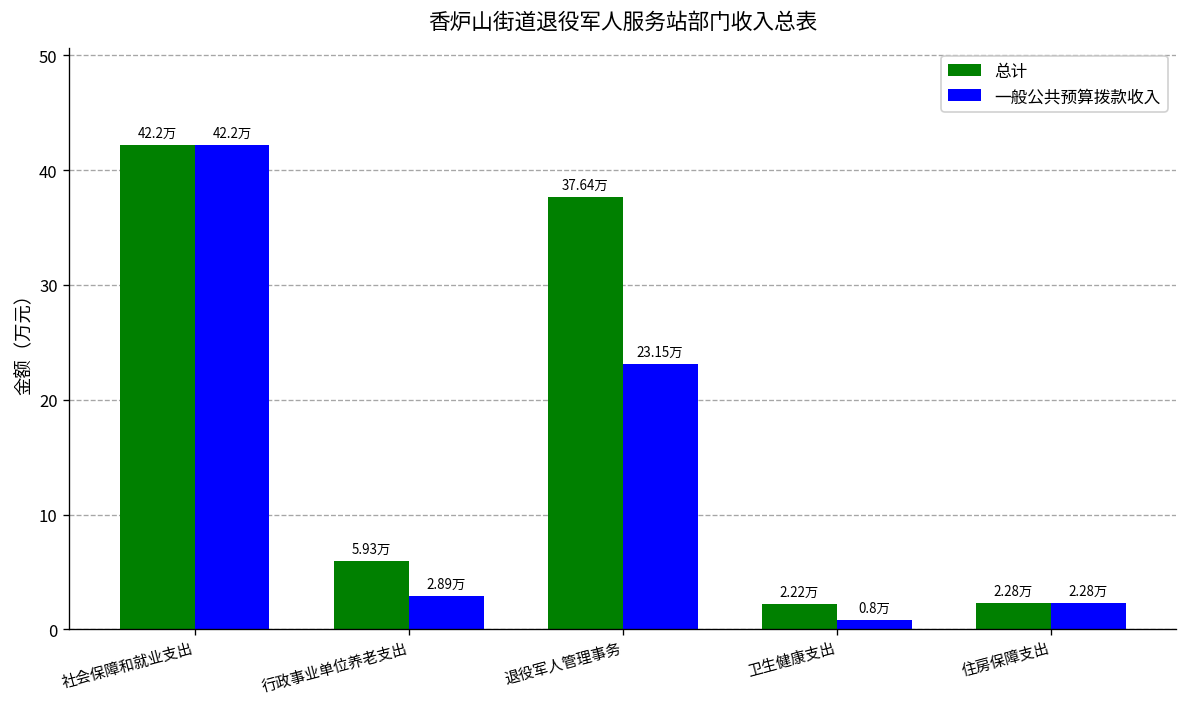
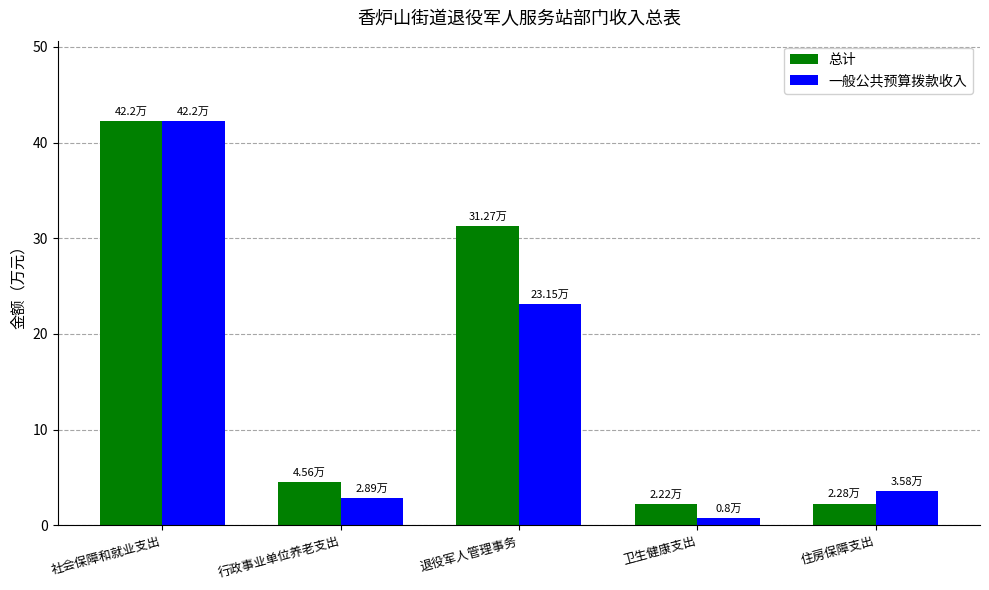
  {
    "总计": {
      "社会保障和就业支出": "42.2万",
-     "行政事业单位养老支出": "5.93万",
-     "退役军人管理事务": "37.64万",
+     "行政事业单位养老支出": "4.56万",
+     "退役军人管理事务": "31.27万",
      "卫生健康支出": "2.22万",
      "住房保障支出": "2.28万"
    },
    "一般公共预算拨款收入": {
      "社会保障和就业支出": "42.2万",
      "行政事业单位养老支出": "2.89万",
      "退役军人管理事务": "23.15万",
      "卫生健康支出": "0.8万",
-     "住房保障支出": "2.28万"
+     "住房保障支出": "3.58万"
    }
  }
